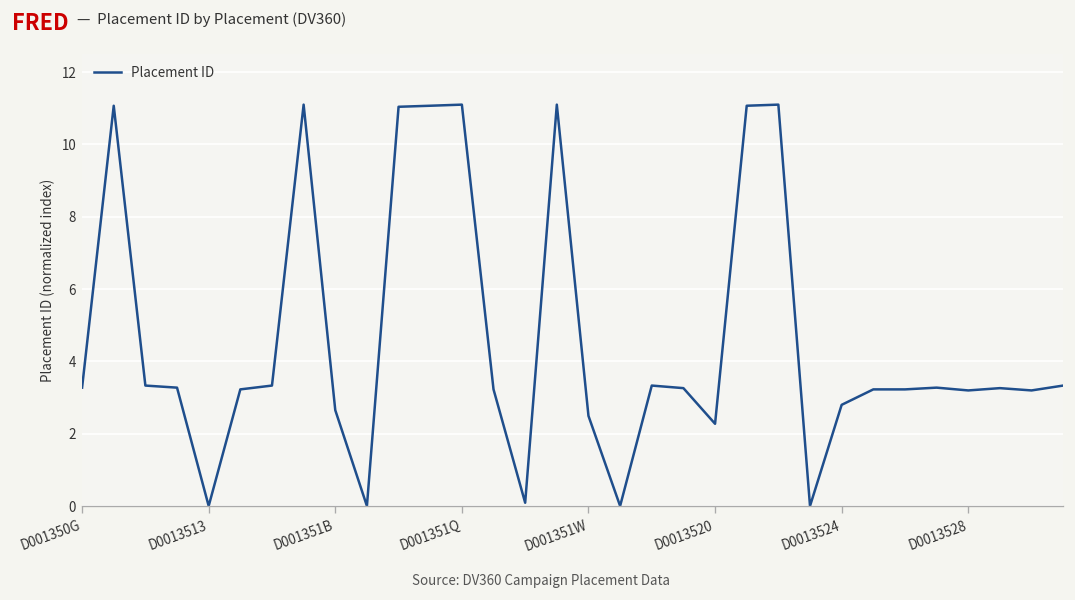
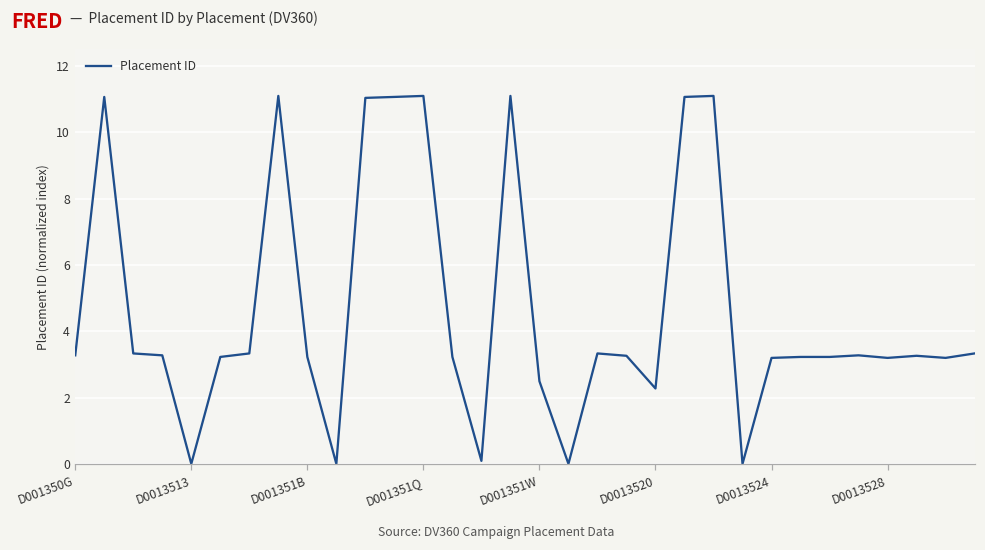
  {
    "D001350G": 3.3,
    "D0013513": 0.0,
-   "D001351B": 2.7,
+   "D001351B": 3.2,
    "D001351Q": 11.1,
    "D001351W": 2.5,
    "D0013520": 2.3,
-   "D0013524": 2.8,
+   "D0013524": 3.2,
    "D0013528": 3.2
  }
